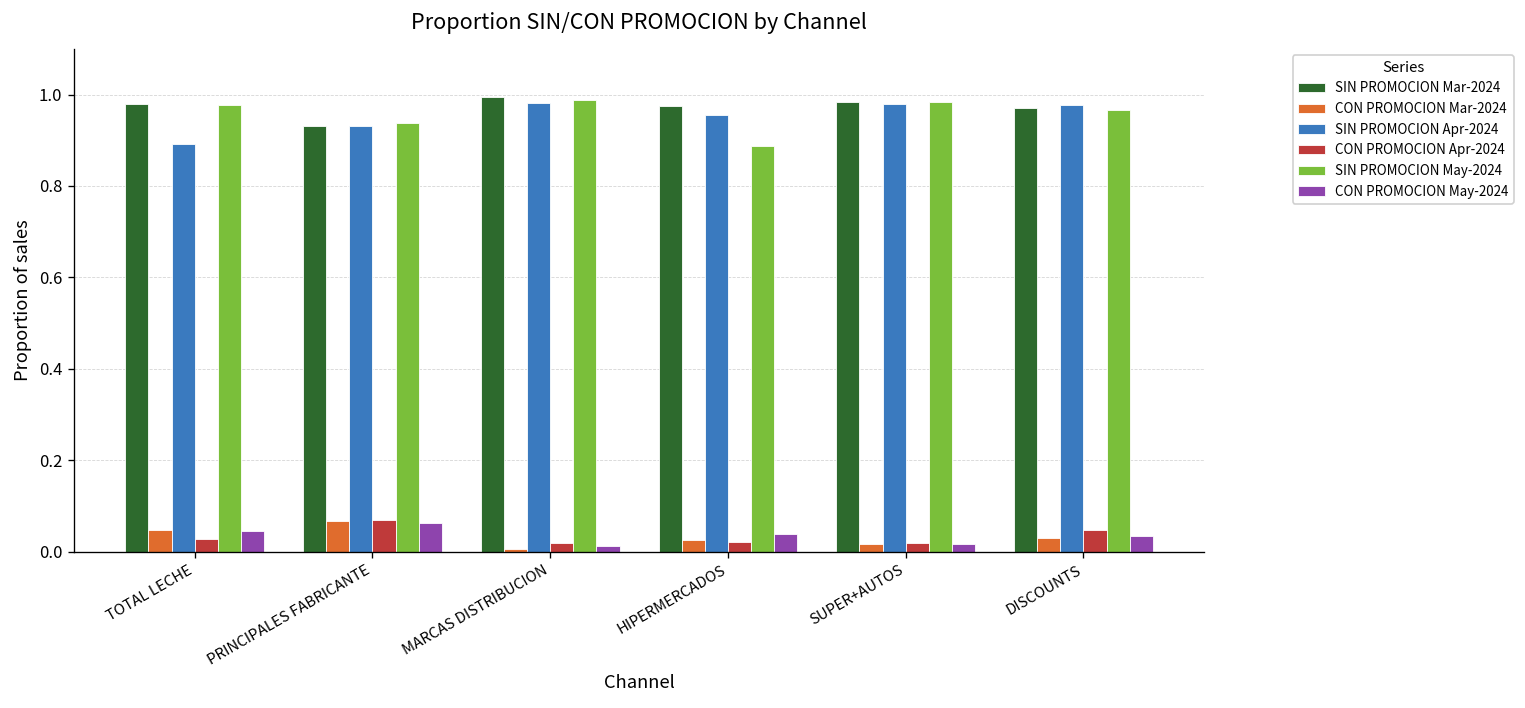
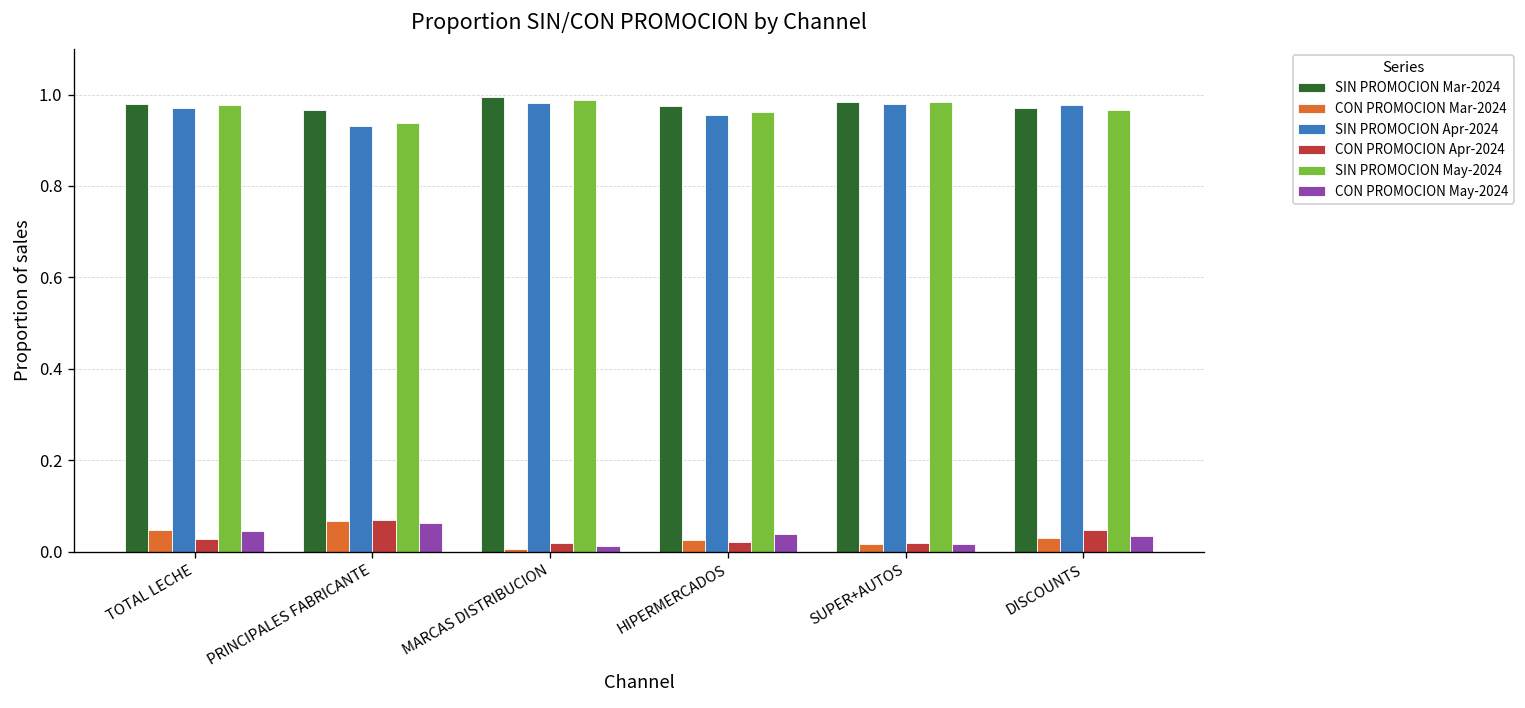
  {
    "SIN PROMOCION Mar-2024": {
      "TOTAL LECHE": 0.98,
-     "PRINCIPALES FABRICANTE": 0.93,
+     "PRINCIPALES FABRICANTE": 0.97,
      "MARCAS DISTRIBUCION": 0.99,
      "HIPERMERCADOS": 0.97,
      "SUPER+AUTOS": 0.98,
      "DISCOUNTS": 0.97
    },
    "CON PROMOCION Mar-2024": {
      "TOTAL LECHE": 0.05,
      "PRINCIPALES FABRICANTE": 0.07,
      "HIPERMERCADOS": 0.03,
      "SUPER+AUTOS": 0.02,
      "DISCOUNTS": 0.03
    },
    "SIN PROMOCION Apr-2024": {
-     "TOTAL LECHE": 0.89,
+     "TOTAL LECHE": 0.97,
      "PRINCIPALES FABRICANTE": 0.93,
      "MARCAS DISTRIBUCION": 0.98,
      "HIPERMERCADOS": 0.96,
      "SUPER+AUTOS": 0.98,
      "DISCOUNTS": 0.98
    },
    "CON PROMOCION Apr-2024": {
      "TOTAL LECHE": 0.03,
      "PRINCIPALES FABRICANTE": 0.07,
      "MARCAS DISTRIBUCION": 0.02,
      "HIPERMERCADOS": 0.02,
      "SUPER+AUTOS": 0.02,
      "DISCOUNTS": 0.05
    },
    "SIN PROMOCION May-2024": {
      "TOTAL LECHE": 0.98,
      "PRINCIPALES FABRICANTE": 0.94,
      "MARCAS DISTRIBUCION": 0.99,
-     "HIPERMERCADOS": 0.89,
+     "HIPERMERCADOS": 0.96,
      "SUPER+AUTOS": 0.98,
      "DISCOUNTS": 0.97
    },
    "CON PROMOCION May-2024": {
      "TOTAL LECHE": 0.05,
      "PRINCIPALES FABRICANTE": 0.06,
      "MARCAS DISTRIBUCION": 0.01,
      "HIPERMERCADOS": 0.04,
      "SUPER+AUTOS": 0.02,
      "DISCOUNTS": 0.03
    }
  }
